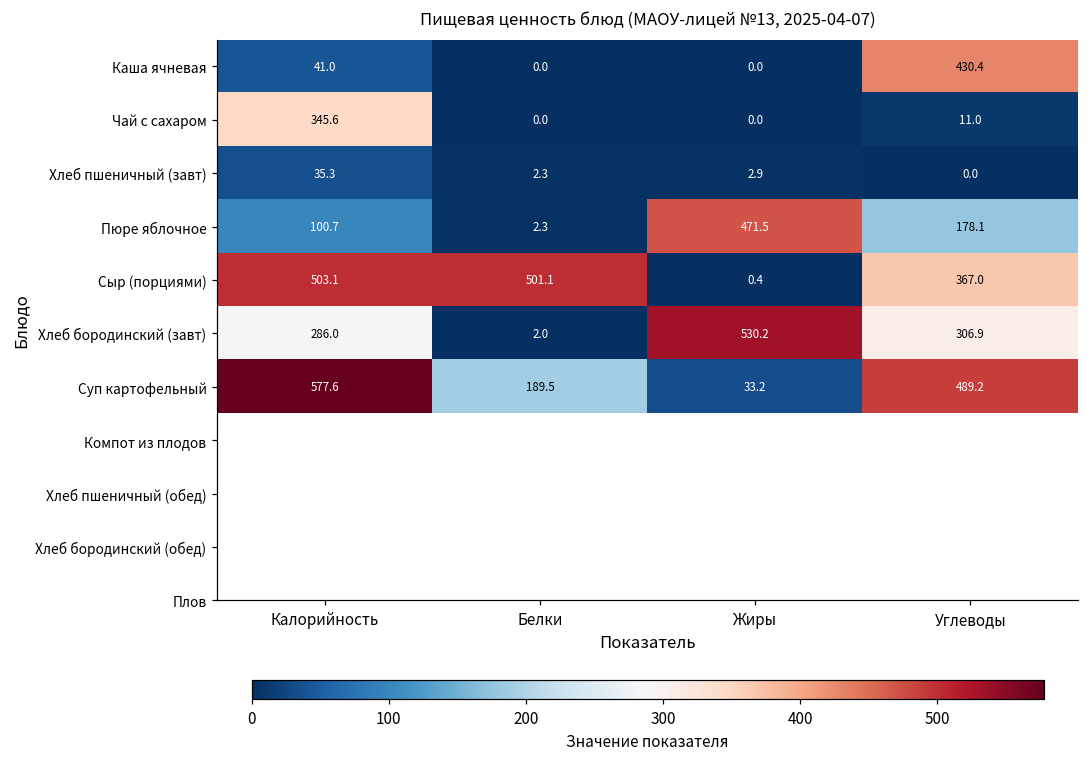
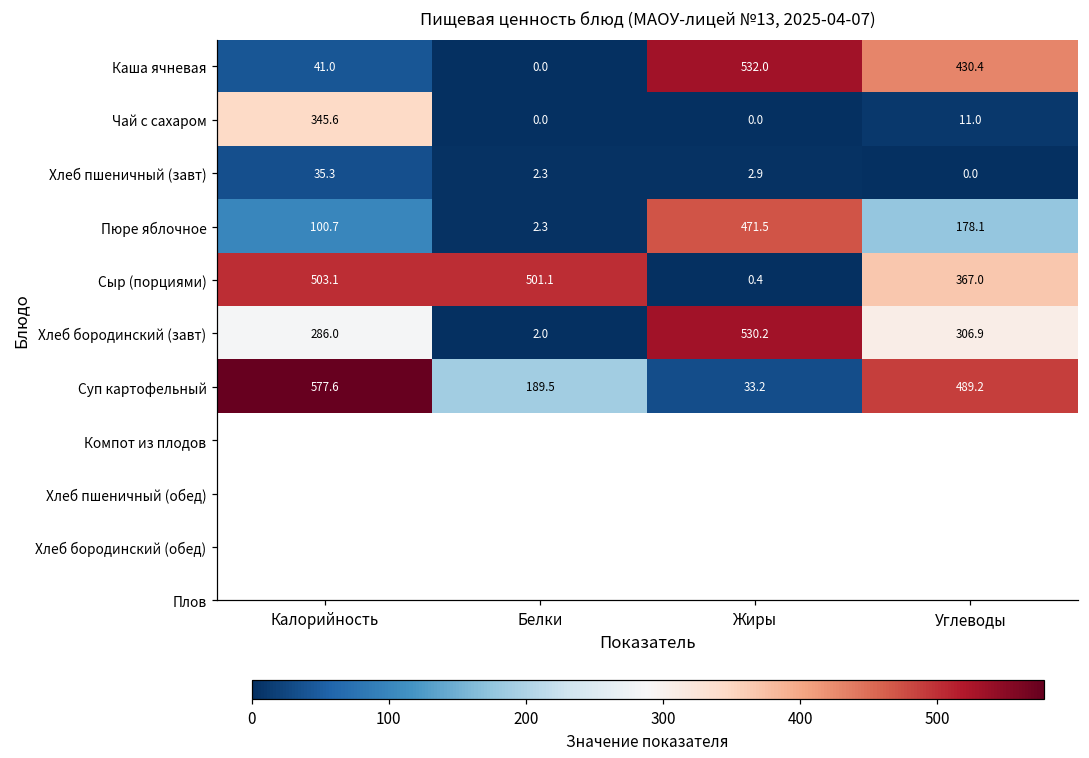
  {
    "Каша ячневая": {
      "Калорийность": 41.0,
      "Белки": 0.0,
-     "Жиры": 0.0,
+     "Жиры": 532.0,
      "Углеводы": 430.4
    },
    "Чай с сахаром": {
      "Калорийность": 345.6,
      "Белки": 0.0,
      "Жиры": 0.0,
      "Углеводы": 11.0
    },
    "Хлеб пшеничный (завт)": {
      "Калорийность": 35.3,
      "Белки": 2.3,
      "Жиры": 2.9,
      "Углеводы": 0.0
    },
    "Пюре яблочное": {
      "Калорийность": 100.7,
      "Белки": 2.3,
      "Жиры": 471.5,
      "Углеводы": 178.1
    },
    "Сыр (порциями)": {
      "Калорийность": 503.1,
      "Белки": 501.1,
      "Жиры": 0.4,
      "Углеводы": 367.0
    },
    "Хлеб бородинский (завт)": {
      "Калорийность": 286.0,
      "Белки": 2.0,
      "Жиры": 530.2,
      "Углеводы": 306.9
    },
    "Суп картофельный": {
      "Калорийность": 577.6,
      "Белки": 189.5,
      "Жиры": 33.2,
      "Углеводы": 489.2
    }
  }
